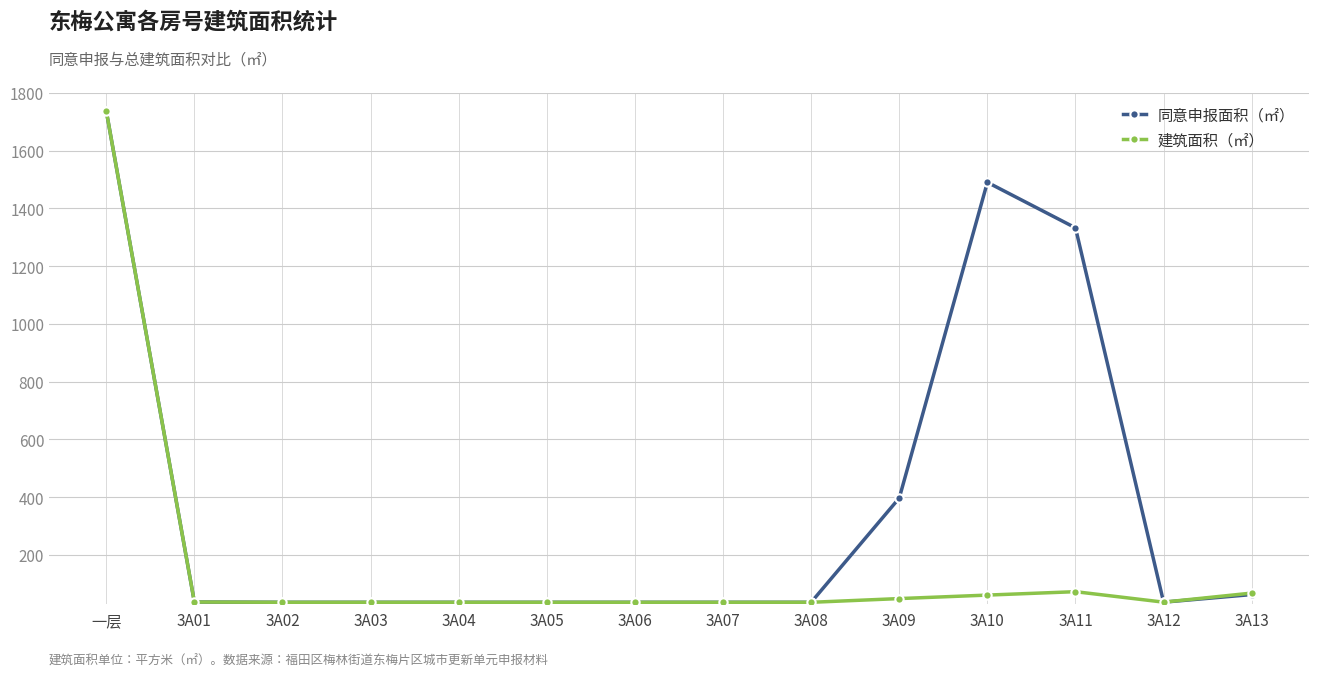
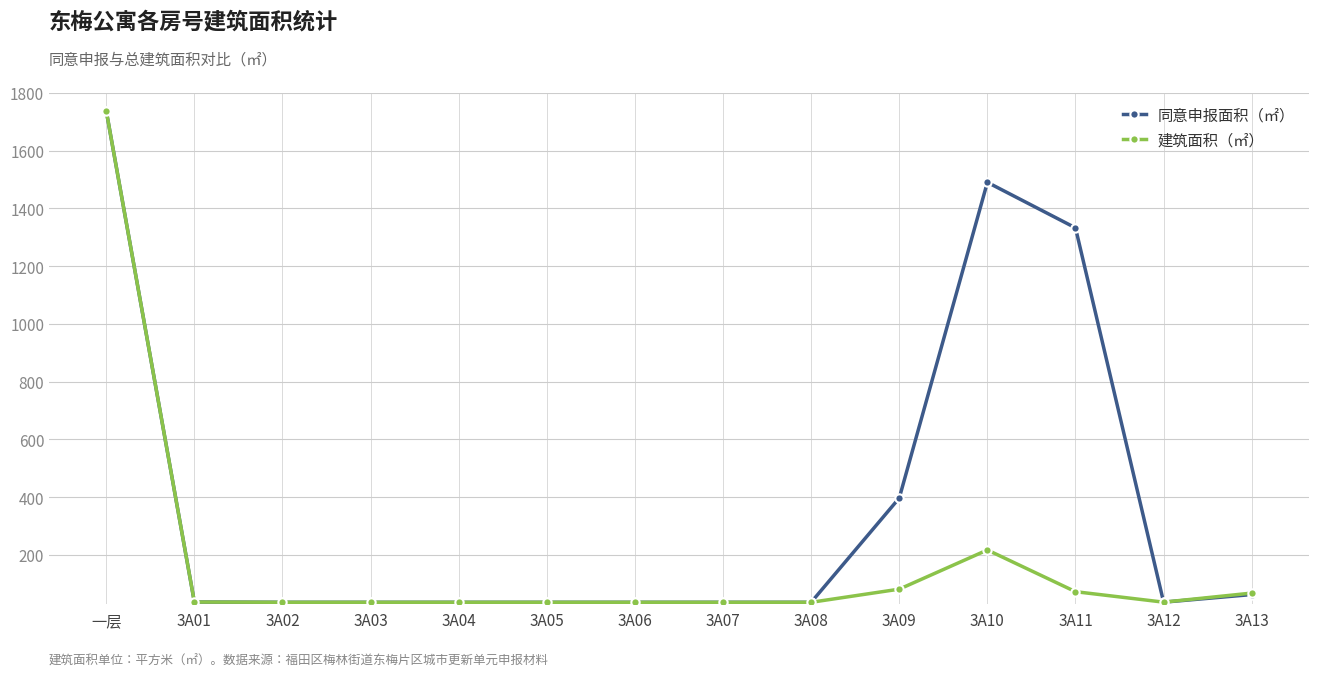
  {
    "同意申报面积（㎡）": {
      "3A09": 400,
      "3A10": 1490,
      "3A11": 1330
    },
    "建筑面积（㎡）": {
-     "3A09": 50,
-     "3A10": 60,
+     "3A09": 80,
+     "3A10": 220,
      "3A11": 70
    }
  }
